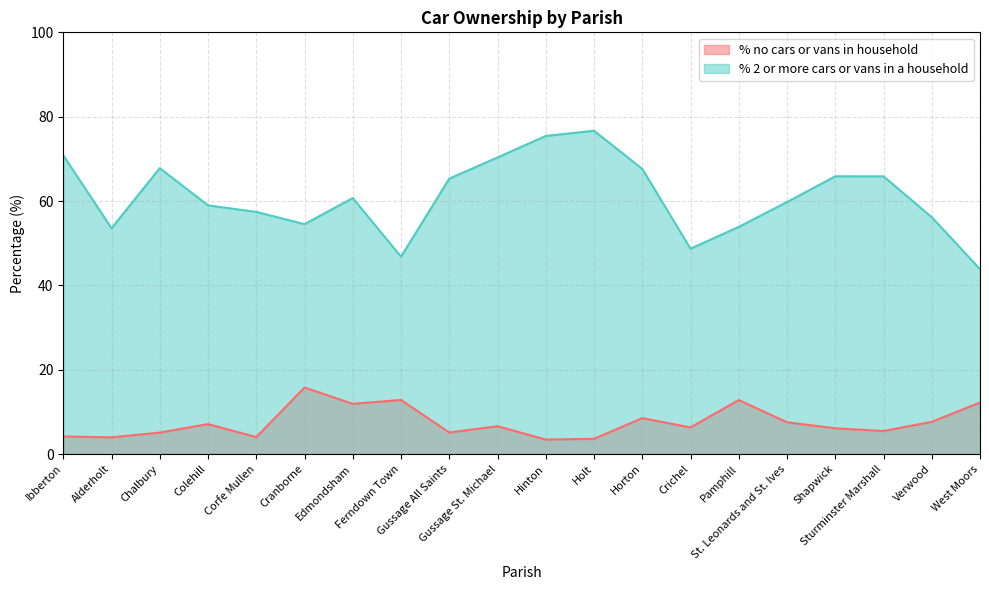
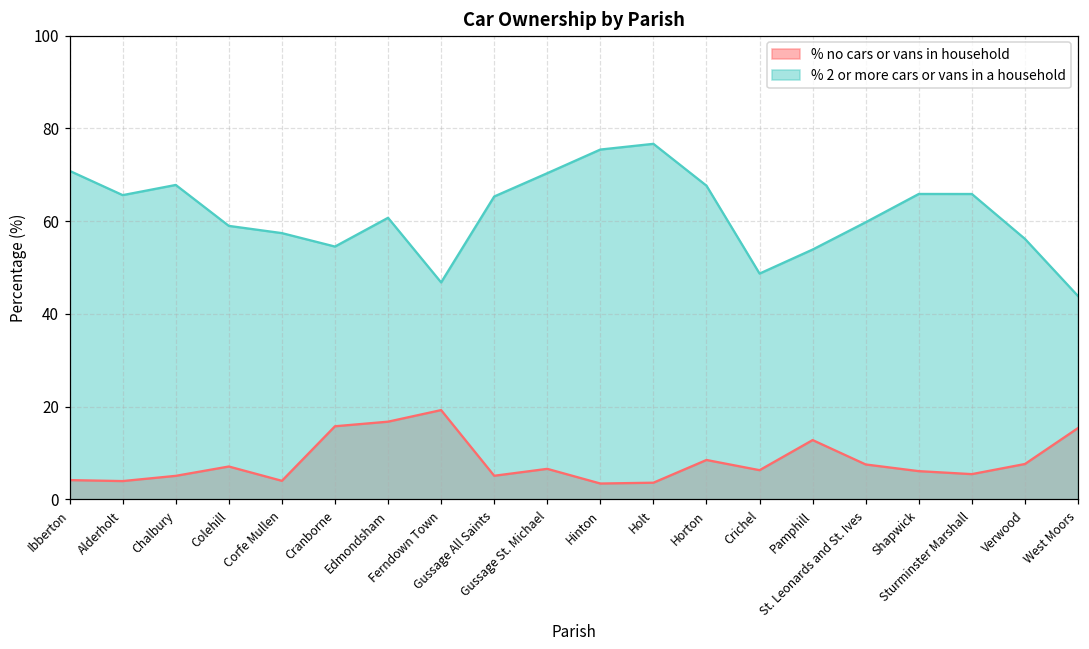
  {
    "% no cars or vans in household": {
      "Ibberton": 4,
      "Alderholt": 4,
      "Chalbury": 5,
      "Colehill": 7,
      "Corfe Mullen": 4,
      "Cranborne": 16,
-     "Edmondsham": 12,
-     "Ferndown Town": 13,
+     "Edmondsham": 17,
+     "Ferndown Town": 19,
      "Gussage All Saints": 5,
      "Gussage St. Michael": 7,
      "Hinton": 3,
      "Holt": 4,
      "Horton": 9,
      "Crichel": 6,
      "Pamphill": 13,
      "St. Leonards and St. Ives": 8,
      "Shapwick": 6,
      "Sturminster Marshall": 5,
      "Verwood": 8,
-     "West Moors": 12
+     "West Moors": 15
    },
    "% 2 or more cars or vans in a household": {
      "Ibberton": 71,
-     "Alderholt": 54,
+     "Alderholt": 66,
      "Chalbury": 68,
      "Colehill": 59,
      "Corfe Mullen": 57,
      "Cranborne": 55,
      "Edmondsham": 61,
      "Ferndown Town": 47,
      "Gussage All Saints": 65,
      "Gussage St. Michael": 70,
      "Hinton": 75,
      "Holt": 77,
      "Horton": 68,
      "Crichel": 49,
      "Pamphill": 54,
      "St. Leonards and St. Ives": 60,
      "Shapwick": 66,
      "Sturminster Marshall": 66,
      "Verwood": 56,
      "West Moors": 44
    }
  }
